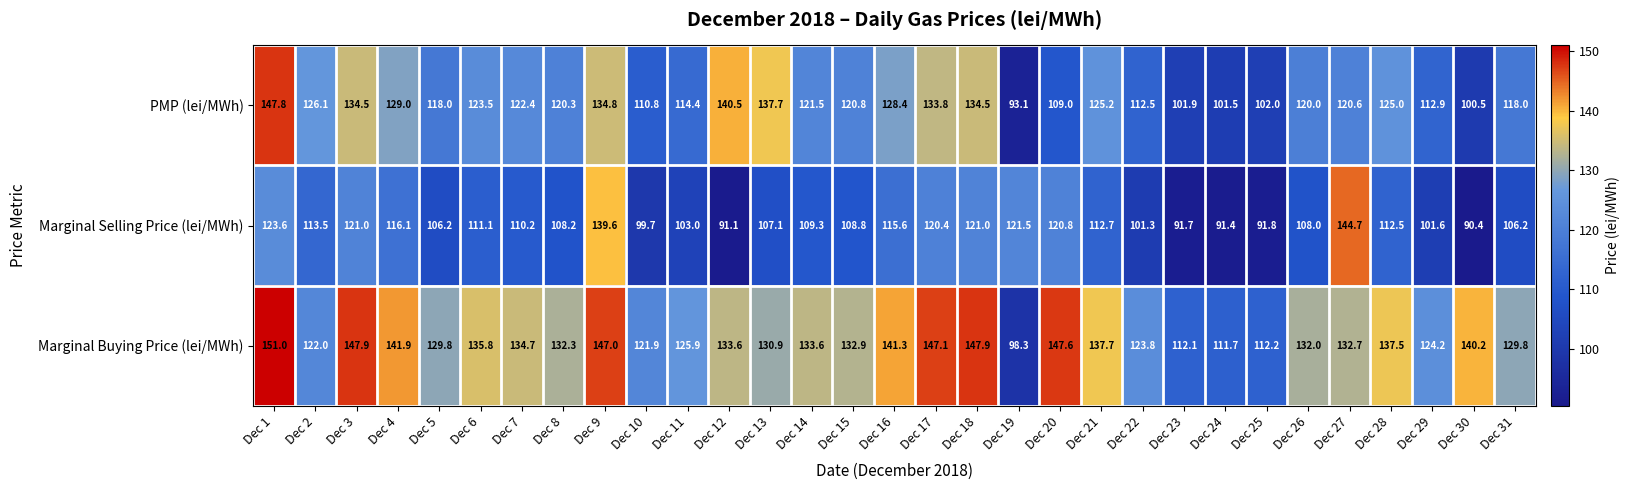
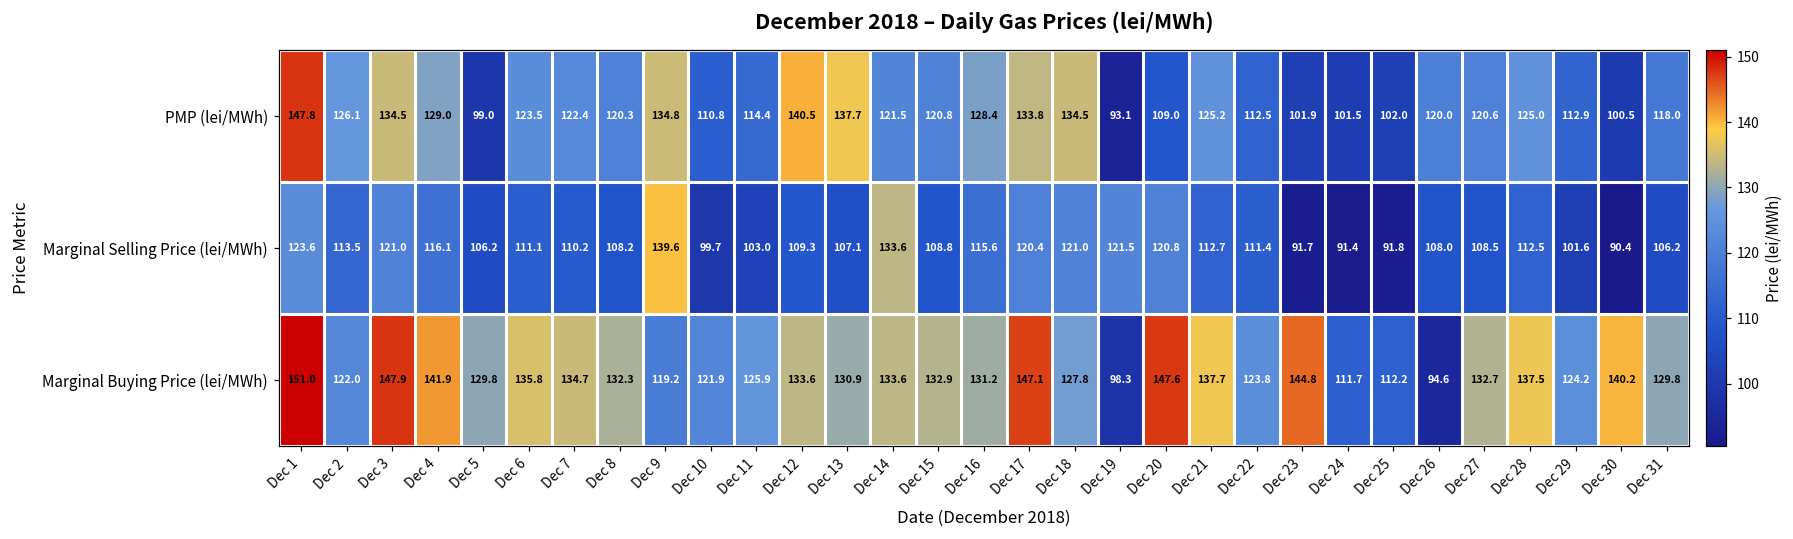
  {
    "PMP (lei/MWh)": {
      "Dec 1": 147.8,
      "Dec 2": 126.1,
      "Dec 3": 134.5,
      "Dec 4": 129.0,
-     "Dec 5": 118.0,
+     "Dec 5": 99.0,
      "Dec 6": 123.5,
      "Dec 7": 122.4,
      "Dec 8": 120.3,
      "Dec 9": 134.8,
      "Dec 10": 110.8,
      "Dec 11": 114.4,
      "Dec 12": 140.5,
      "Dec 13": 137.7,
      "Dec 14": 121.5,
      "Dec 15": 120.8,
      "Dec 16": 128.4,
      "Dec 17": 133.8,
      "Dec 18": 134.5,
      "Dec 19": 93.1,
      "Dec 20": 109.0,
      "Dec 21": 125.2,
      "Dec 22": 112.5,
      "Dec 23": 101.9,
      "Dec 24": 101.5,
      "Dec 25": 102.0,
      "Dec 26": 120.0,
      "Dec 27": 120.6,
      "Dec 28": 125.0,
      "Dec 29": 112.9,
      "Dec 30": 100.5,
      "Dec 31": 118.0
    },
    "Marginal Selling Price (lei/MWh)": {
      "Dec 1": 123.6,
      "Dec 2": 113.5,
      "Dec 3": 121.0,
      "Dec 4": 116.1,
      "Dec 5": 106.2,
      "Dec 6": 111.1,
      "Dec 7": 110.2,
      "Dec 8": 108.2,
      "Dec 9": 139.6,
      "Dec 10": 99.7,
      "Dec 11": 103.0,
-     "Dec 12": 91.1,
+     "Dec 12": 109.3,
      "Dec 13": 107.1,
-     "Dec 14": 109.3,
+     "Dec 14": 133.6,
      "Dec 15": 108.8,
      "Dec 16": 115.6,
      "Dec 17": 120.4,
      "Dec 18": 121.0,
      "Dec 19": 121.5,
      "Dec 20": 120.8,
      "Dec 21": 112.7,
-     "Dec 22": 101.3,
+     "Dec 22": 111.4,
      "Dec 23": 91.7,
      "Dec 24": 91.4,
      "Dec 25": 91.8,
      "Dec 26": 108.0,
-     "Dec 27": 144.7,
+     "Dec 27": 108.5,
      "Dec 28": 112.5,
      "Dec 29": 101.6,
      "Dec 30": 90.4,
      "Dec 31": 106.2
    },
    "Marginal Buying Price (lei/MWh)": {
      "Dec 1": 151.0,
      "Dec 2": 122.0,
      "Dec 3": 147.9,
      "Dec 4": 141.9,
      "Dec 5": 129.8,
      "Dec 6": 135.8,
      "Dec 7": 134.7,
      "Dec 8": 132.3,
-     "Dec 9": 147.0,
+     "Dec 9": 119.2,
      "Dec 10": 121.9,
      "Dec 11": 125.9,
      "Dec 12": 133.6,
      "Dec 13": 130.9,
      "Dec 14": 133.6,
      "Dec 15": 132.9,
-     "Dec 16": 141.3,
+     "Dec 16": 131.2,
      "Dec 17": 147.1,
-     "Dec 18": 147.9,
+     "Dec 18": 127.8,
      "Dec 19": 98.3,
      "Dec 20": 147.6,
      "Dec 21": 137.7,
      "Dec 22": 123.8,
-     "Dec 23": 112.1,
+     "Dec 23": 144.8,
      "Dec 24": 111.7,
      "Dec 25": 112.2,
-     "Dec 26": 132.0,
+     "Dec 26": 94.6,
      "Dec 27": 132.7,
      "Dec 28": 137.5,
      "Dec 29": 124.2,
      "Dec 30": 140.2,
      "Dec 31": 129.8
    }
  }
